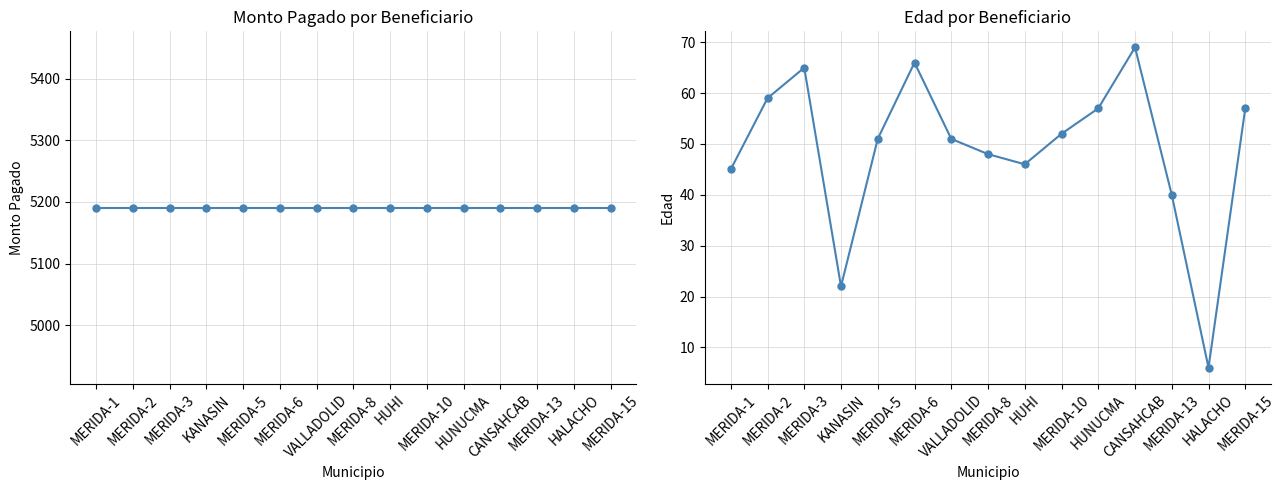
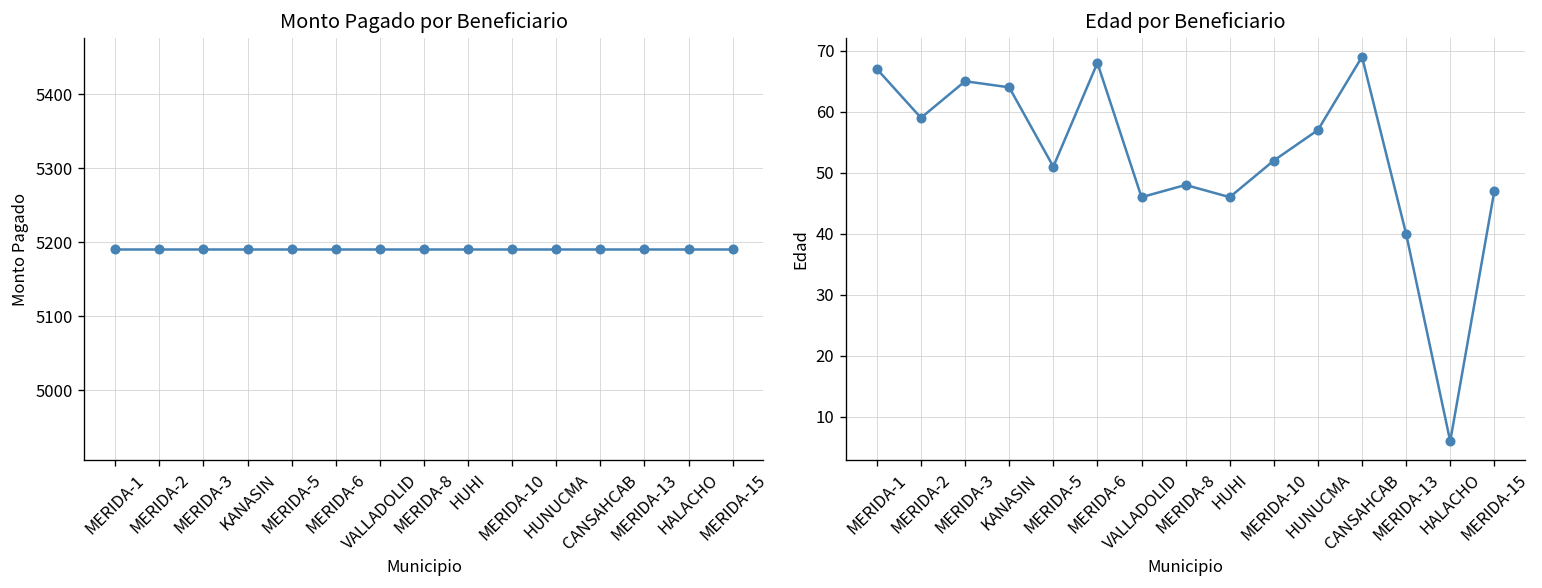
  {
    "Monto Pagado por Beneficiario": {
      "MERIDA-1": 5190,
      "MERIDA-2": 5190,
      "MERIDA-3": 5190,
      "KANASIN": 5190,
      "MERIDA-5": 5190,
      "MERIDA-6": 5190,
      "VALLADOLID": 5190,
      "MERIDA-8": 5190,
      "HUHI": 5190,
      "MERIDA-10": 5190,
      "HUNUCMA": 5190,
      "CANSAHCAB": 5190,
      "MERIDA-13": 5190,
      "HALACHO": 5190,
      "MERIDA-15": 5190
    },
    "Edad por Beneficiario": {
-     "MERIDA-1": 45,
+     "MERIDA-1": 67,
      "MERIDA-2": 59,
      "MERIDA-3": 65,
-     "KANASIN": 22,
+     "KANASIN": 64,
      "MERIDA-5": 51,
-     "MERIDA-6": 66,
-     "VALLADOLID": 51,
+     "MERIDA-6": 68,
+     "VALLADOLID": 46,
      "MERIDA-8": 48,
      "HUHI": 46,
      "MERIDA-10": 52,
      "HUNUCMA": 57,
      "CANSAHCAB": 69,
      "MERIDA-13": 40,
      "HALACHO": 6,
-     "MERIDA-15": 57
+     "MERIDA-15": 47
    }
  }
